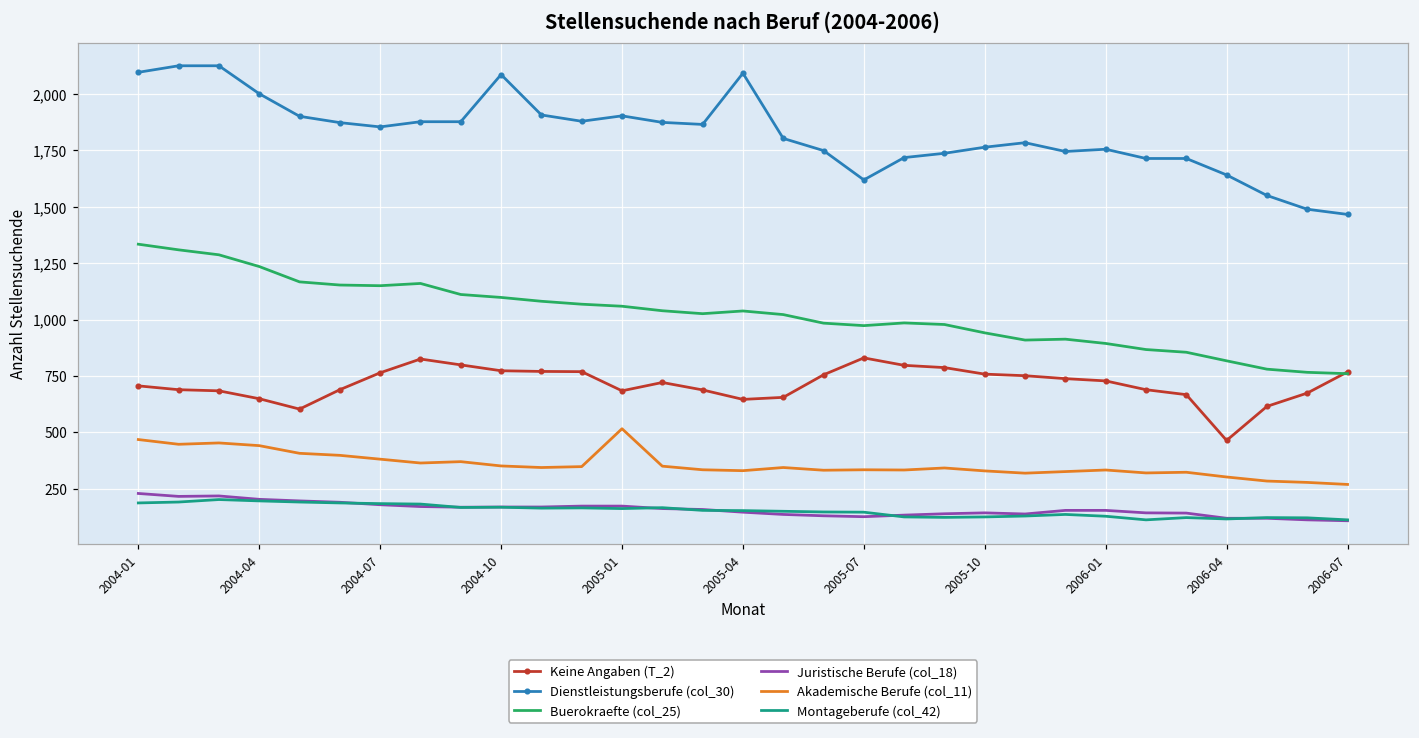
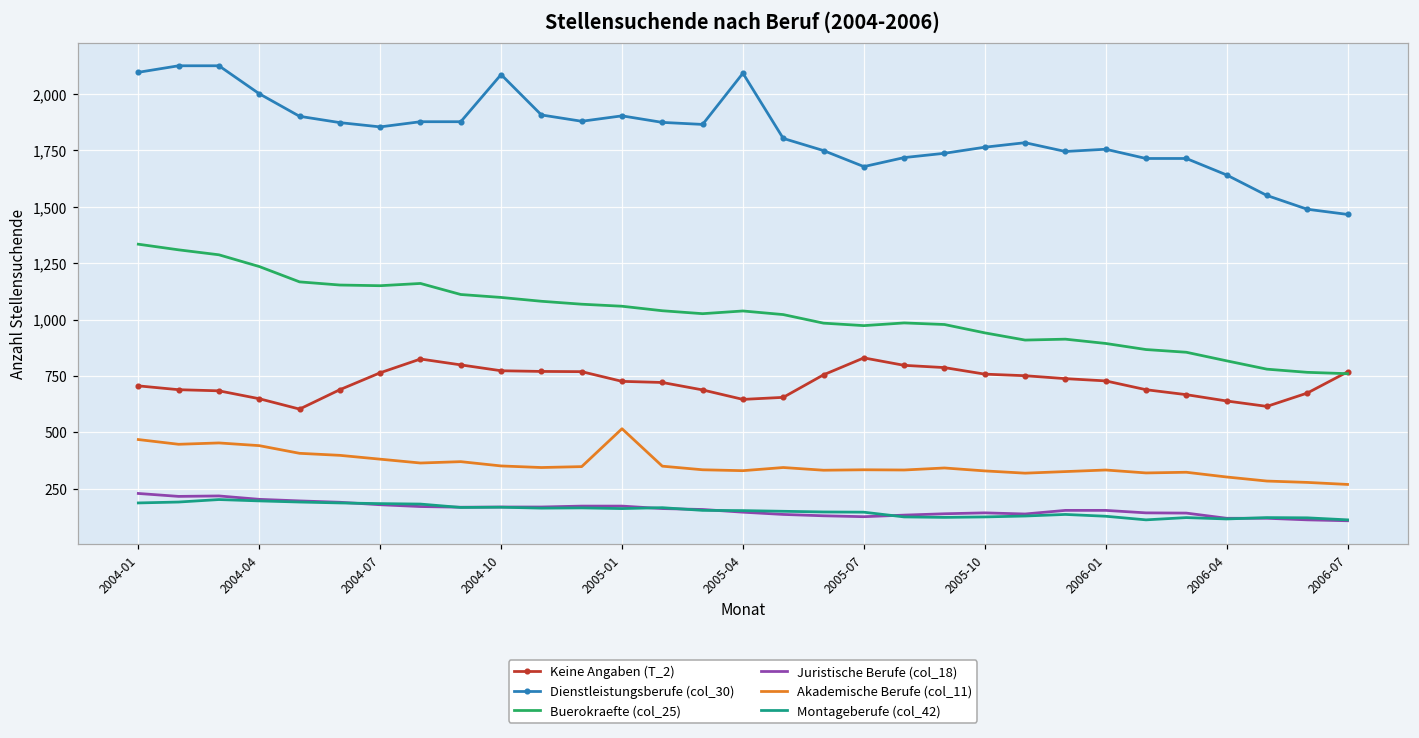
  {
    "Keine Angaben (T_2)": {
      "2004-01": "710",
      "2004-04": "650",
      "2004-07": "760",
      "2004-10": "770",
-     "2005-01": "680",
+     "2005-01": "730",
      "2005-04": "650",
      "2005-07": "830",
      "2005-10": "760",
      "2006-01": "730",
-     "2006-04": "460"
+     "2006-04": "640"
    },
    "Dienstleistungsberufe (col_30)": {
      "2004-01": "2,100",
      "2004-04": "2,000",
      "2004-07": "1,850",
      "2004-10": "2,090",
      "2005-01": "1,900",
      "2005-04": "2,090",
-     "2005-07": "1,620",
+     "2005-07": "1,680",
      "2005-10": "1,760",
      "2006-01": "1,760",
      "2006-04": "1,640",
      "2006-07": "1,470"
    },
    "Juristische Berufe (col_18)": {
      "2004-01": "230",
      "2005-07": "130",
      "2005-10": "140",
      "2006-01": "150"
    },
    "Akademische Berufe (col_11)": {
      "2004-01": "470",
      "2004-04": "440",
      "2004-07": "380",
      "2004-10": "350",
      "2005-01": "520",
      "2005-04": "330",
      "2005-07": "330",
      "2005-10": "330",
      "2006-01": "330",
      "2006-04": "300",
      "2006-07": "270"
    }
  }
